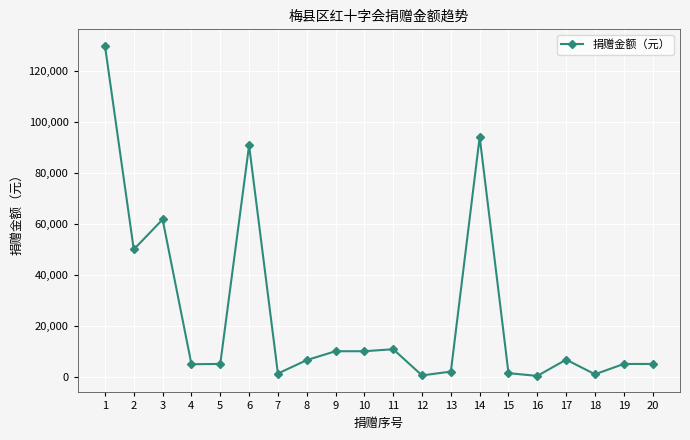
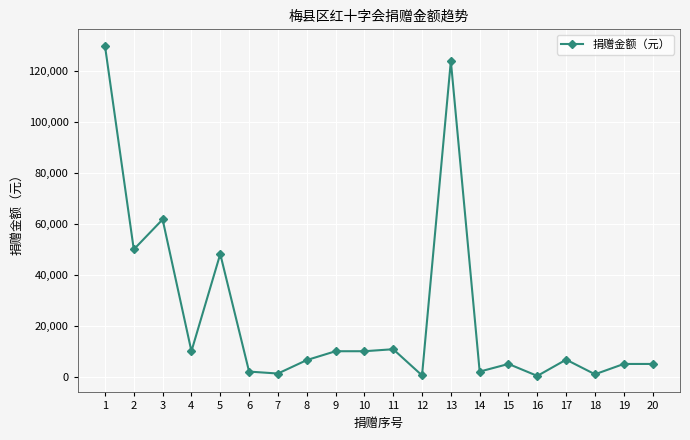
  {
    "1": "130,000",
    "2": "50,000",
    "3": "62,000",
-   "4": "5,000",
-   "5": "5,000",
-   "6": "91,000",
+   "4": "10,000",
+   "5": "48,000",
+   "6": "2,000",
    "7": "1,000",
    "8": "7,000",
    "9": "10,000",
    "10": "10,000",
    "11": "11,000",
    "12": "1,000",
-   "13": "2,000",
-   "14": "94,000",
-   "15": "1,000",
+   "13": "124,000",
+   "14": "2,000",
+   "15": "5,000",
    "16": "0",
    "17": "7,000",
    "18": "1,000",
    "19": "5,000",
    "20": "5,000"
  }
